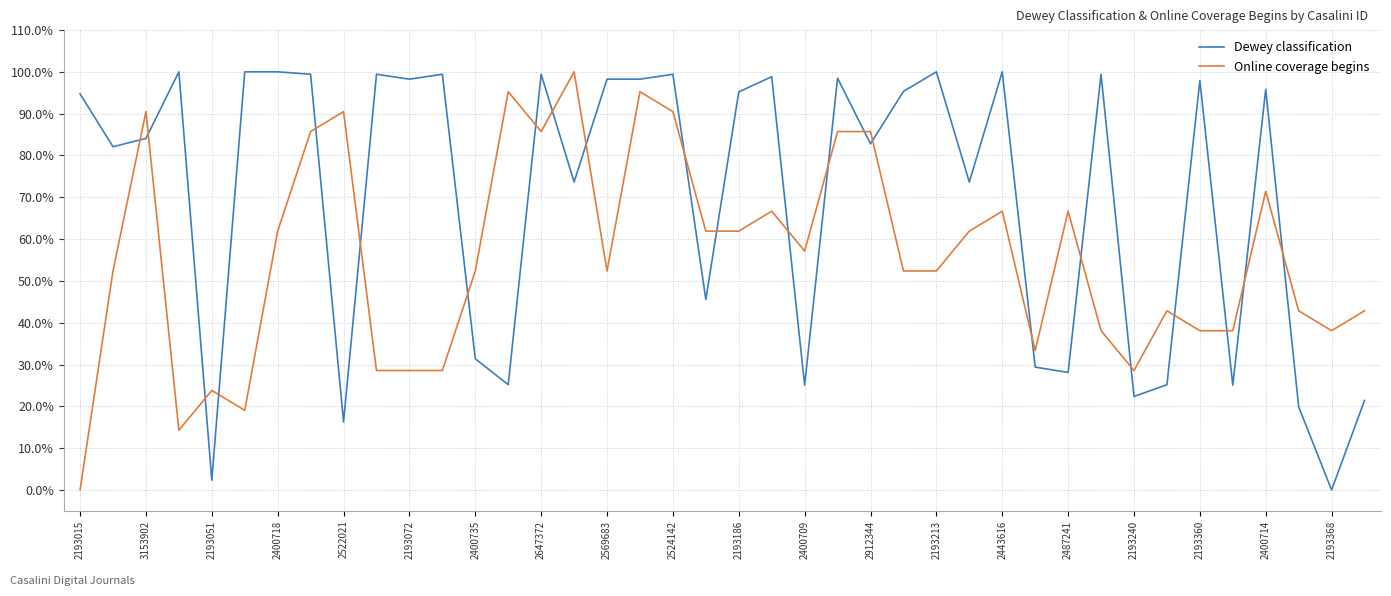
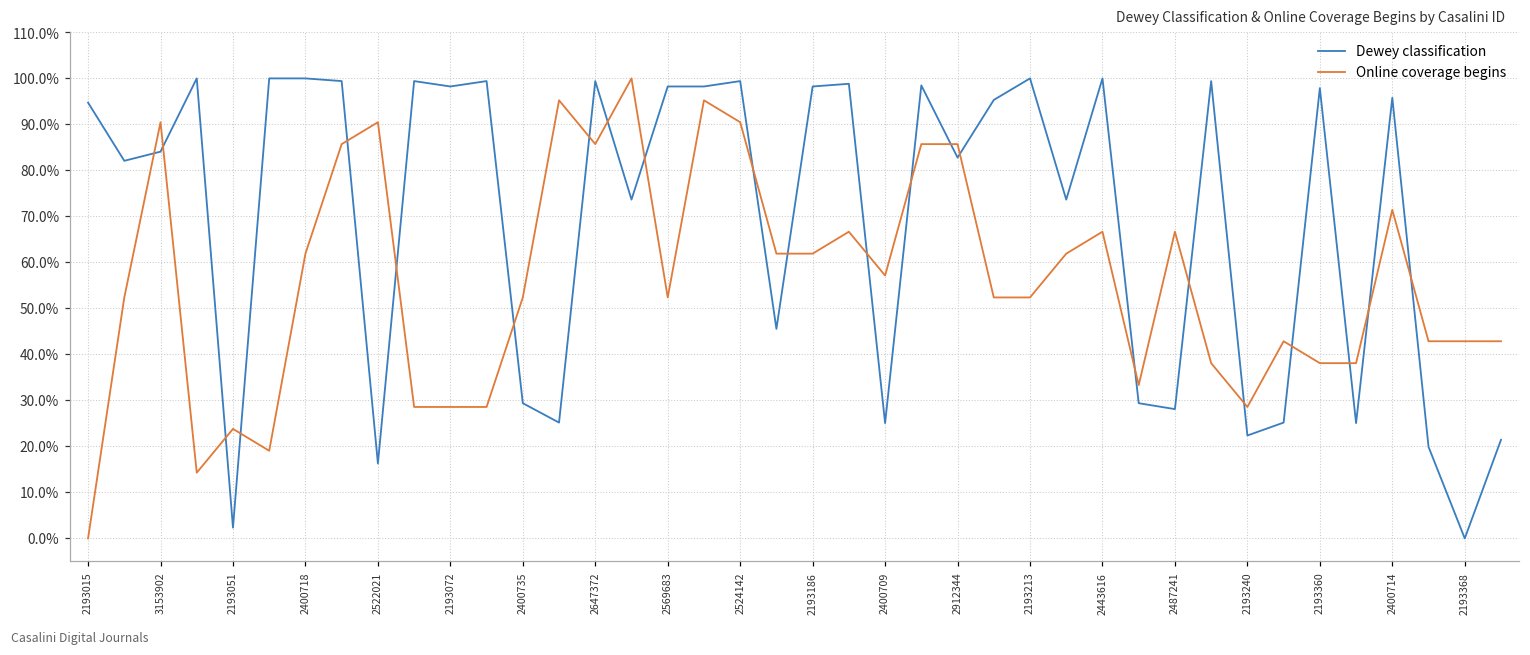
  {
    "Dewey classification": {
      "2193015": "95%",
      "3153902": "84%",
      "2193051": "2%",
      "2400718": "100%",
      "2522021": "16%",
      "2193072": "98%",
-     "2400735": "31%",
+     "2400735": "29%",
      "2647372": "99%",
      "2569683": "98%",
      "2524142": "99%",
-     "2193186": "95%",
+     "2193186": "98%",
      "2400709": "25%",
      "2912344": "83%",
      "2193213": "100%",
      "2443616": "100%",
      "2487241": "28%",
      "2193240": "22%",
      "2193360": "98%",
      "2400714": "96%",
      "2193368": "0%"
    },
    "Online coverage begins": {
      "2193015": "0%",
      "3153902": "90%",
      "2193051": "24%",
      "2400718": "62%",
      "2522021": "90%",
      "2193072": "29%",
      "2400735": "52%",
      "2647372": "86%",
      "2569683": "52%",
      "2524142": "90%",
      "2193186": "62%",
      "2400709": "57%",
      "2912344": "86%",
      "2193213": "52%",
      "2443616": "67%",
      "2487241": "67%",
      "2193240": "29%",
      "2193360": "38%",
      "2400714": "71%",
-     "2193368": "38%"
+     "2193368": "43%"
    }
  }
